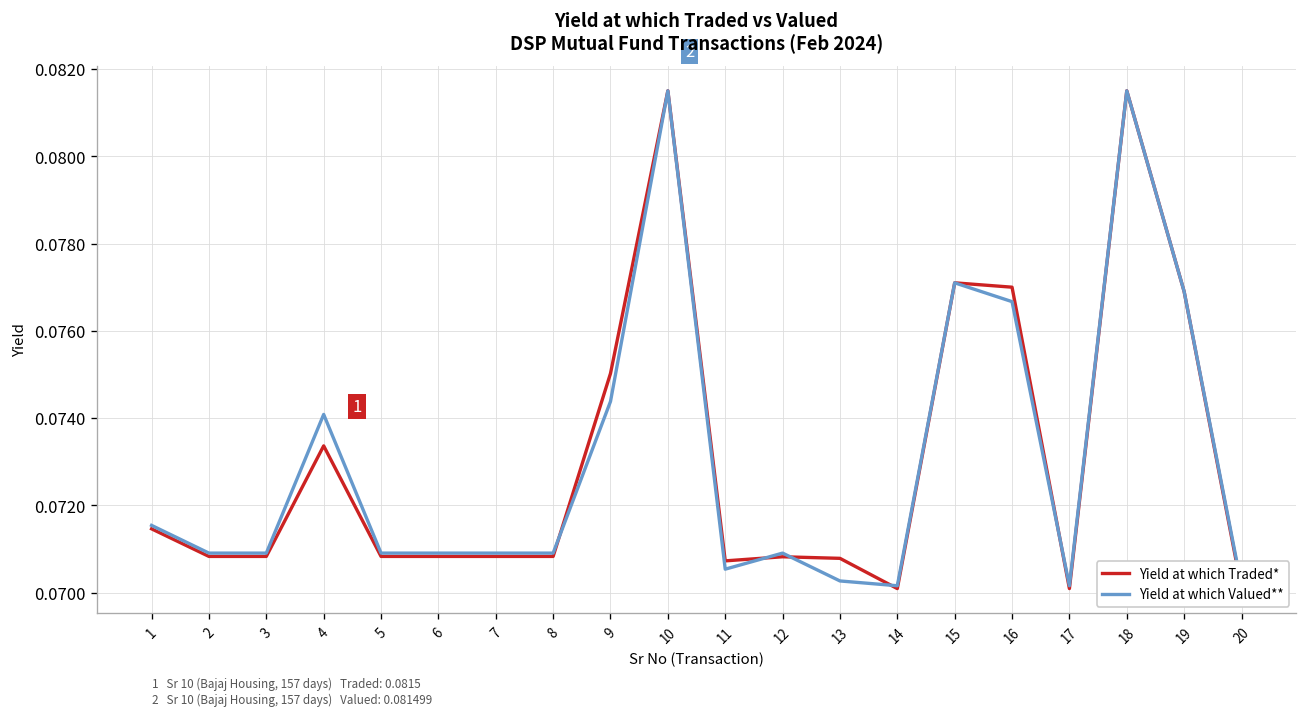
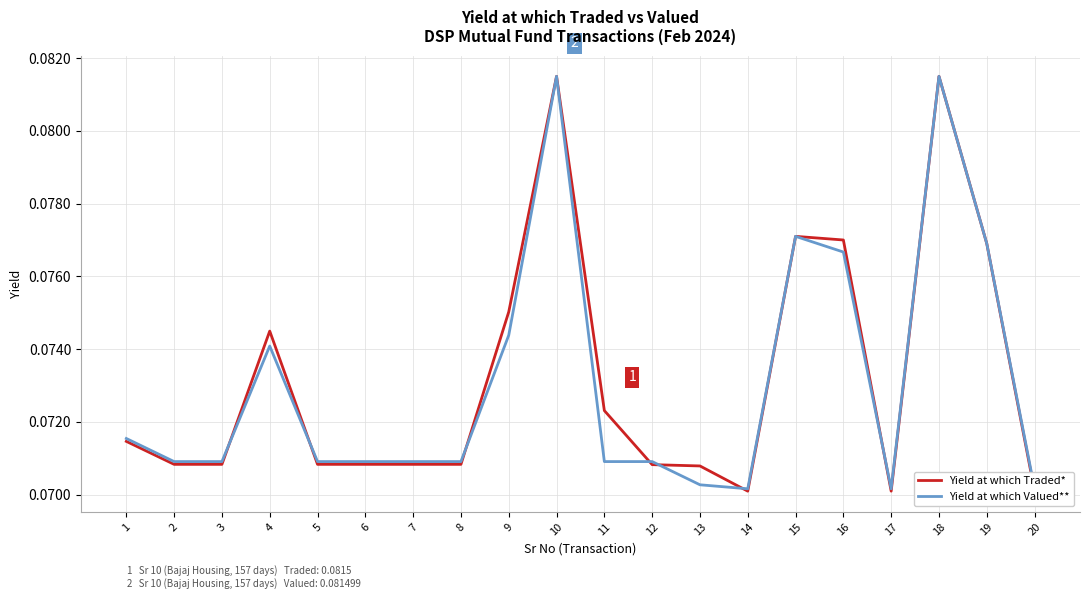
  {
    "Yield at which Traded*": {
      "1": 0.0715,
      "2": 0.0708,
      "3": 0.0708,
-     "4": 0.0734,
+     "4": 0.0745,
      "5": 0.0708,
      "6": 0.0708,
      "7": 0.0708,
      "8": 0.0708,
      "9": 0.0750,
-     "11": 0.0707,
+     "11": 0.0723,
      "12": 0.0708,
      "13": 0.0708,
      "16": 0.0770
    },
    "Yield at which Valued**": {
      "1": 0.0715,
      "2": 0.0709,
      "3": 0.0709,
      "4": 0.0741,
      "5": 0.0709,
      "6": 0.0709,
      "7": 0.0709,
      "8": 0.0709,
      "9": 0.0744,
-     "11": 0.0705,
+     "11": 0.0709,
      "12": 0.0709,
      "13": 0.0703,
      "16": 0.0767
    }
  }
